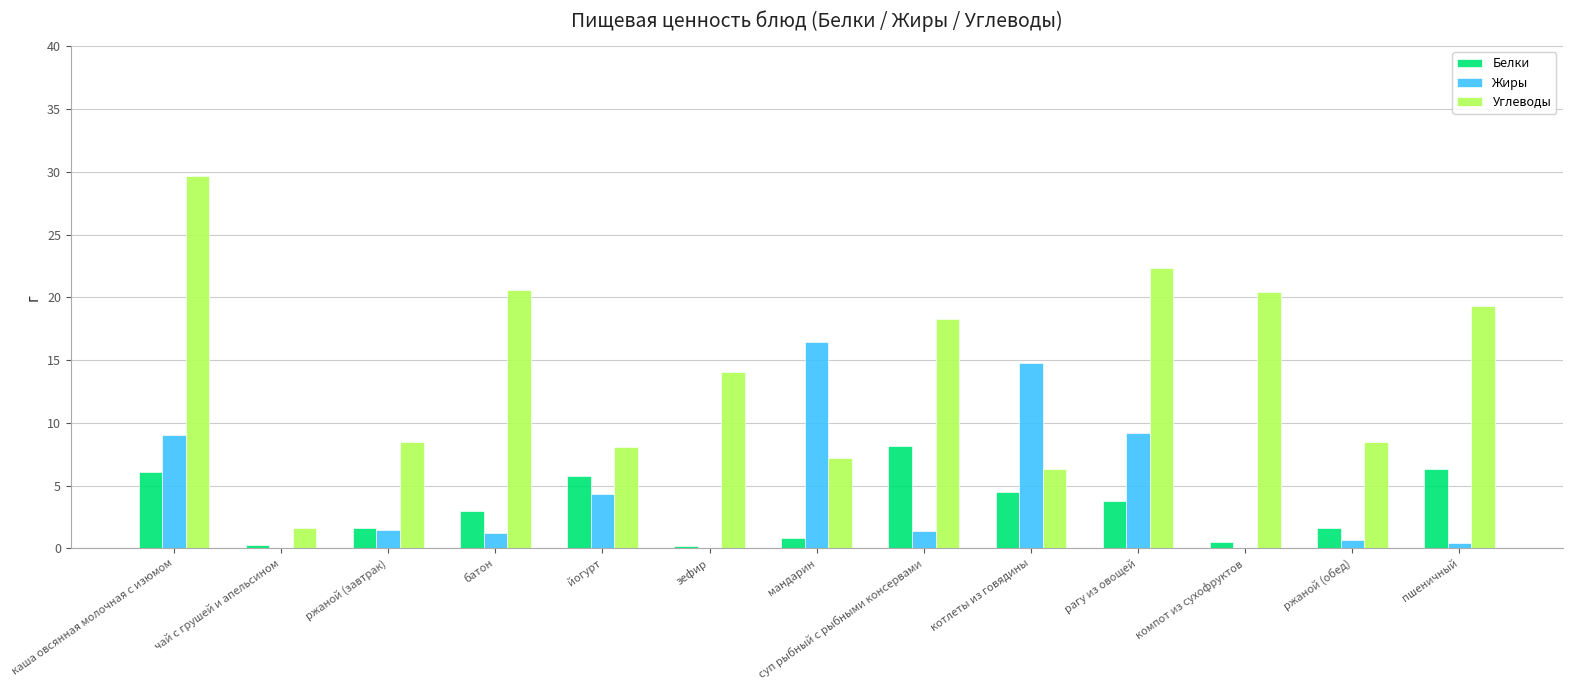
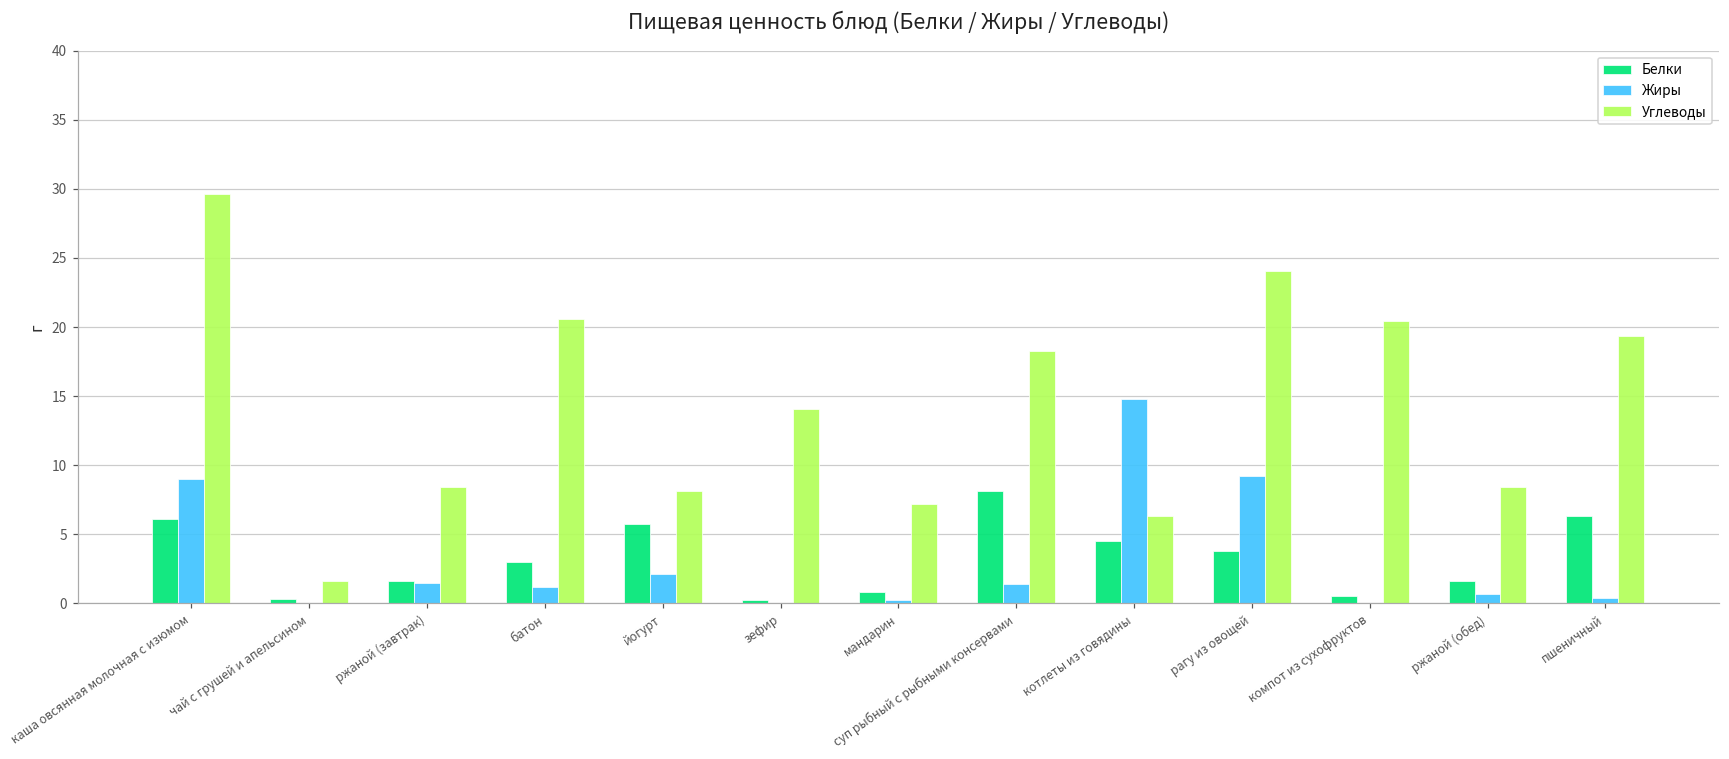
  {
    "Белки": {
      "каша овсянная молочная с изюмом": 6.1,
      "чай с грушей и апельсином": 0.3,
      "ржаной (завтрак)": 1.6,
      "батон": 3.0,
      "йогурт": 5.8,
      "зефир": 0.2,
      "мандарин": 0.8,
      "суп рыбный с рыбными консервами": 8.1,
      "котлеты из говядины": 4.5,
      "рагу из овощей": 3.8,
      "компот из сухофруктов": 0.5,
      "ржаной (обед)": 1.6,
      "пшеничный": 6.4
    },
    "Жиры": {
      "каша овсянная молочная с изюмом": 9.0,
      "чай с грушей и апельсином": 0.0,
      "ржаной (завтрак)": 1.5,
      "батон": 1.2,
-     "йогурт": 4.3,
-     "мандарин": 16.4,
+     "йогурт": 2.1,
+     "мандарин": 0.2,
      "суп рыбный с рыбными консервами": 1.4,
      "котлеты из говядины": 14.8,
      "рагу из овощей": 9.2,
      "компот из сухофруктов": 0.0,
      "ржаной (обед)": 0.7,
      "пшеничный": 0.4
    },
    "Углеводы": {
      "каша овсянная молочная с изюмом": 29.6,
      "чай с грушей и апельсином": 1.6,
      "ржаной (завтрак)": 8.4,
      "батон": 20.6,
      "йогурт": 8.1,
      "зефир": 14.1,
      "мандарин": 7.2,
      "суп рыбный с рыбными консервами": 18.3,
      "котлеты из говядины": 6.4,
-     "рагу из овощей": 22.3,
+     "рагу из овощей": 24.1,
      "компот из сухофруктов": 20.4,
      "ржаной (обед)": 8.4,
      "пшеничный": 19.3
    }
  }
